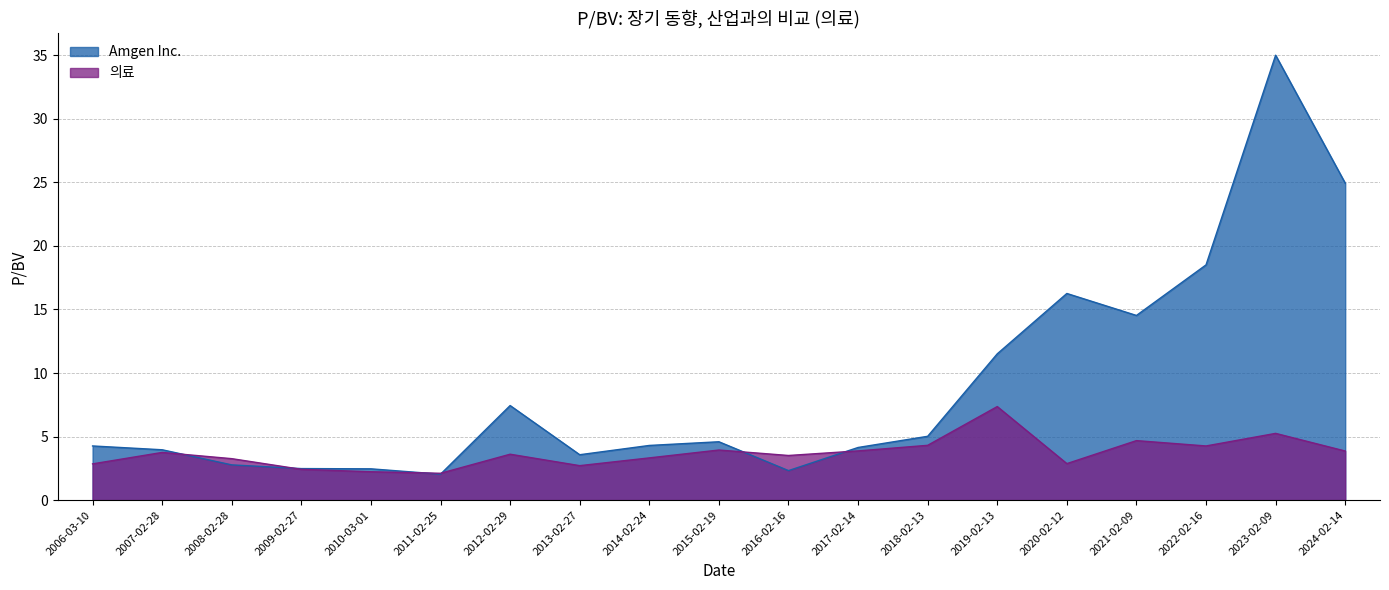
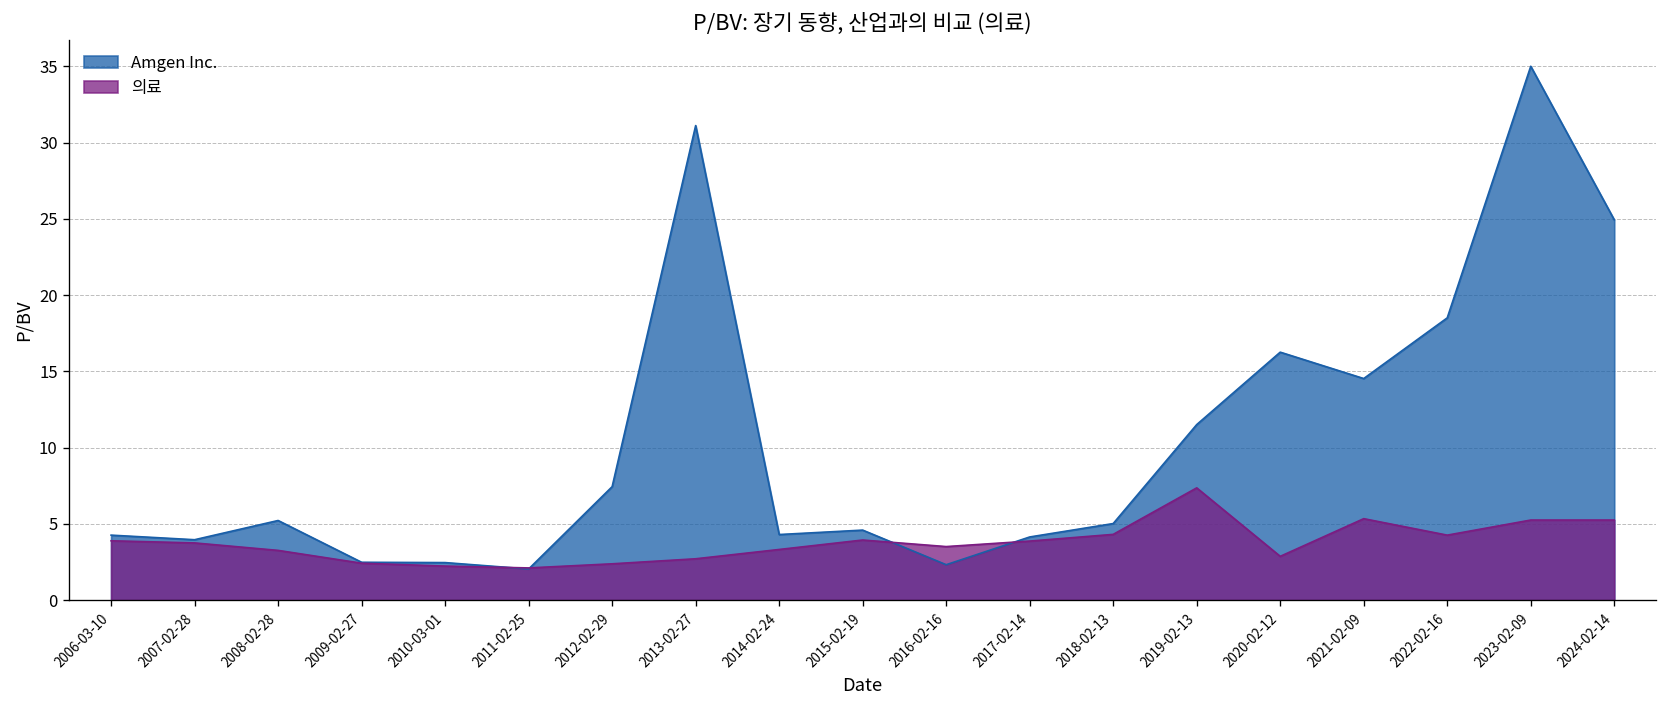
  {
    "Amgen Inc.": {
      "2006-03-10": 4.3,
      "2007-02-28": 4.0,
-     "2008-02-28": 2.8,
+     "2008-02-28": 5.2,
      "2010-03-01": 2.5,
      "2012-02-29": 7.4,
-     "2013-02-27": 3.6,
+     "2013-02-27": 31.1,
      "2014-02-24": 4.3,
      "2015-02-19": 4.6,
      "2016-02-16": 2.3,
      "2017-02-14": 4.1,
      "2018-02-13": 5.0,
      "2019-02-13": 11.5,
      "2020-02-12": 16.3,
      "2021-02-09": 14.5,
      "2022-02-16": 18.5,
      "2023-02-09": 35.0,
      "2024-02-14": 24.9
    },
    "의료": {
-     "2006-03-10": 2.9,
+     "2006-03-10": 3.9,
      "2007-02-28": 3.8,
      "2008-02-28": 3.3,
      "2010-03-01": 2.2,
-     "2012-02-29": 3.6,
+     "2012-02-29": 2.4,
      "2013-02-27": 2.7,
      "2014-02-24": 3.3,
      "2015-02-19": 3.9,
      "2016-02-16": 3.5,
      "2017-02-14": 3.9,
      "2018-02-13": 4.3,
      "2019-02-13": 7.4,
      "2020-02-12": 2.9,
-     "2021-02-09": 4.7,
+     "2021-02-09": 5.3,
      "2022-02-16": 4.3,
      "2023-02-09": 5.3,
-     "2024-02-14": 3.9
+     "2024-02-14": 5.3
    }
  }
